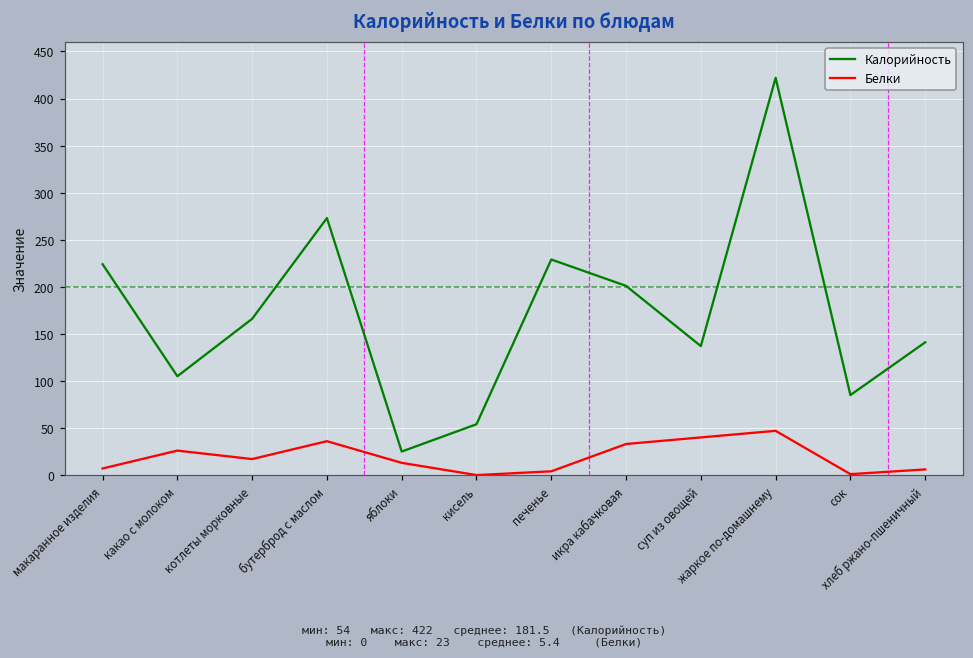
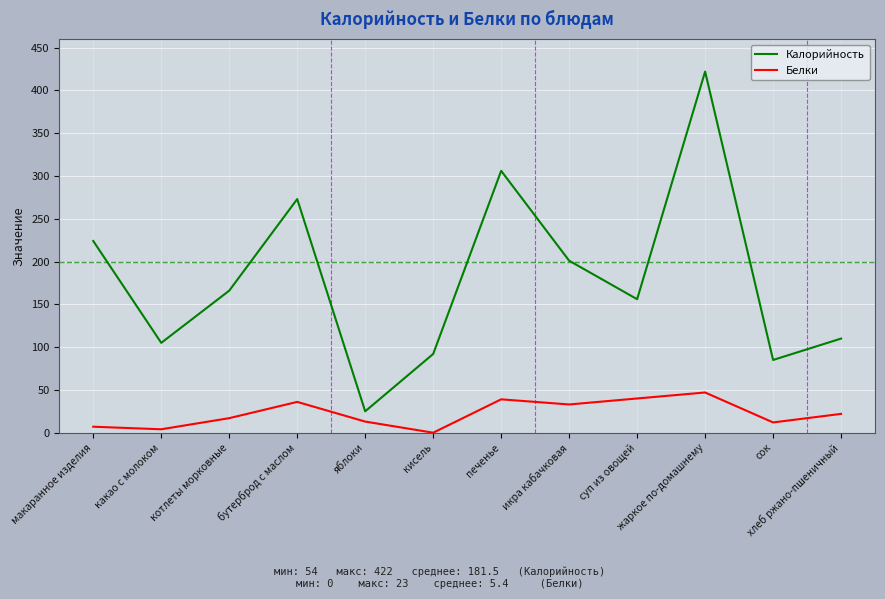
  {
    "Калорийность": {
      "макаранное изделия": 220,
      "какао с молоком": 110,
      "котлеты морковные": 170,
      "бутерброд с маслом": 270,
      "яблоки": 30,
-     "кисель": 50,
-     "печенье": 230,
+     "кисель": 90,
+     "печенье": 310,
      "икра кабачковая": 200,
-     "суп из овощей": 140,
+     "суп из овощей": 160,
      "жаркое по-домашнему": 420,
      "сок": 90,
-     "хлеб ржано-пшеничный": 140
+     "хлеб ржано-пшеничный": 110
    },
    "Белки": {
      "макаранное изделия": 10,
-     "какао с молоком": 30,
+     "какао с молоком": 0,
      "котлеты морковные": 20,
      "бутерброд с маслом": 40,
      "яблоки": 10,
      "кисель": 0,
-     "печенье": 0,
+     "печенье": 40,
      "икра кабачковая": 30,
      "суп из овощей": 40,
      "жаркое по-домашнему": 50,
-     "сок": 0,
-     "хлеб ржано-пшеничный": 10
+     "сок": 10,
+     "хлеб ржано-пшеничный": 20
    }
  }
